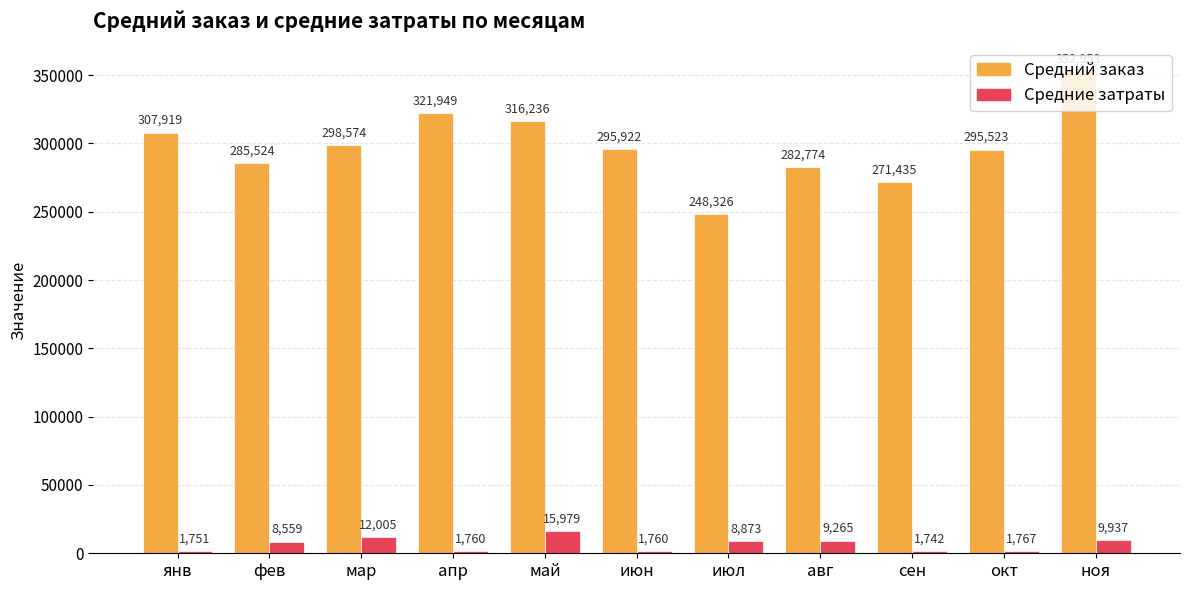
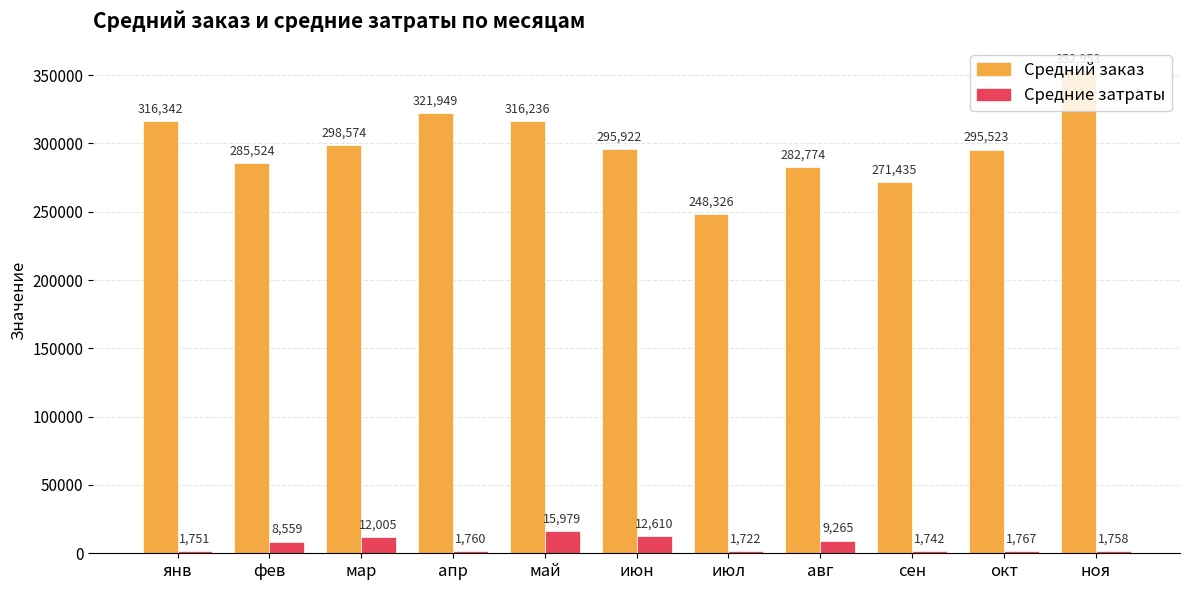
  {
    "Средний заказ": {
-     "янв": "307,919",
+     "янв": "316,342",
      "фев": "285,524",
      "мар": "298,574",
      "апр": "321,949",
      "май": "316,236",
      "июн": "295,922",
      "июл": "248,326",
      "авг": "282,774",
      "сен": "271,435",
      "окт": "295,523"
    },
    "Средние затраты": {
      "янв": "1,751",
      "фев": "8,559",
      "мар": "12,005",
      "апр": "1,760",
      "май": "15,979",
-     "июн": "1,760",
-     "июл": "8,873",
+     "июн": "12,610",
+     "июл": "1,722",
      "авг": "9,265",
      "сен": "1,742",
      "окт": "1,767",
-     "ноя": "9,937"
+     "ноя": "1,758"
    }
  }
